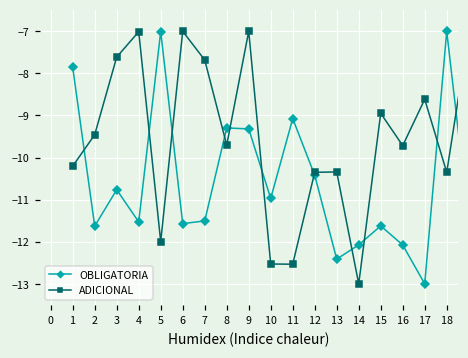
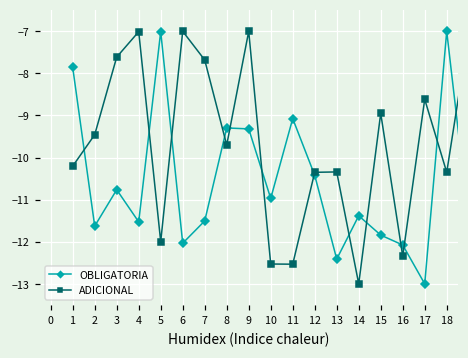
  {
    "OBLIGATORIA": {
      "1": -7.9,
      "2": -11.6,
      "3": -10.8,
      "4": -11.5,
      "5": -7.0,
-     "6": -11.6,
+     "6": -12.0,
      "7": -11.5,
      "8": -9.3,
      "9": -9.3,
      "10": -11.0,
      "11": -9.1,
      "12": -10.4,
      "13": -12.4,
-     "14": -12.1,
-     "15": -11.6,
+     "14": -11.4,
+     "15": -11.8,
      "16": -12.1,
      "17": -13.0,
      "18": -7.0
    },
    "ADICIONAL": {
      "1": -10.2,
      "2": -9.5,
      "3": -7.6,
      "4": -7.0,
      "5": -12.0,
      "6": -7.0,
      "7": -7.7,
      "8": -9.7,
      "9": -7.0,
      "10": -12.5,
      "11": -12.5,
      "12": -10.3,
      "13": -10.3,
      "14": -13.0,
      "15": -8.9,
-     "16": -9.7,
+     "16": -12.3,
      "17": -8.6,
      "18": -10.3
    }
  }
